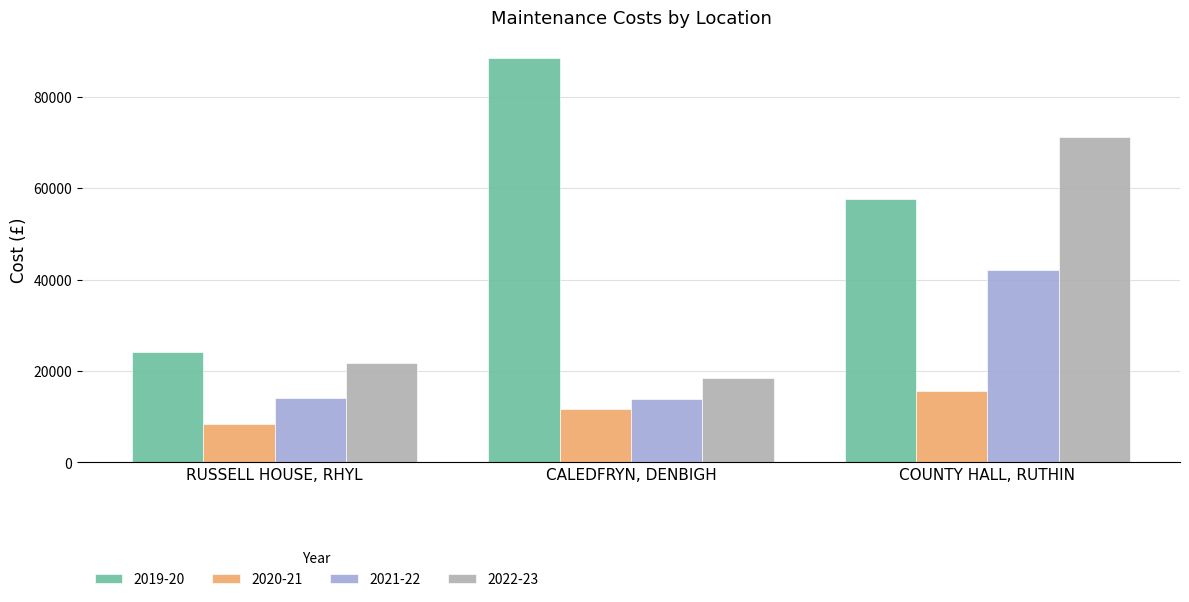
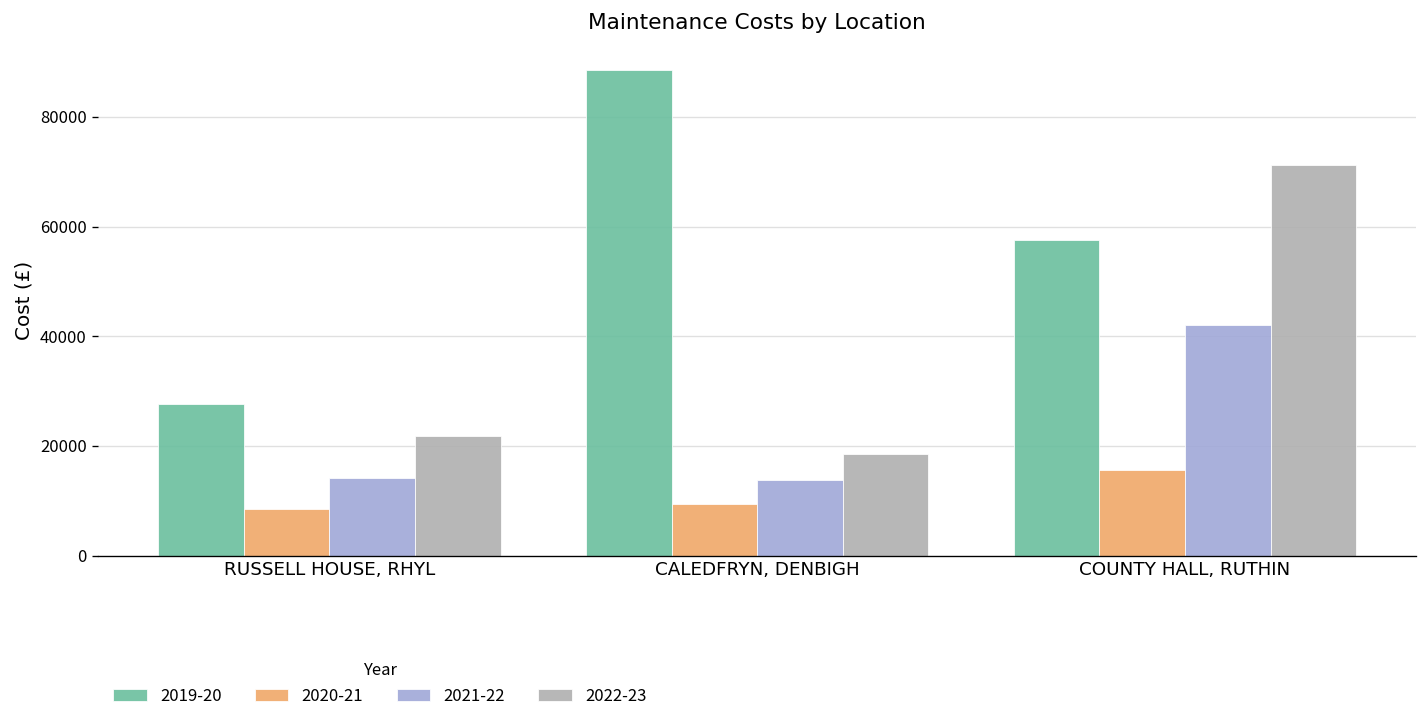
  {
    "2019-20": {
-     "RUSSELL HOUSE, RHYL": 24000,
+     "RUSSELL HOUSE, RHYL": 28000,
      "CALEDFRYN, DENBIGH": 89000,
      "COUNTY HALL, RUTHIN": 58000
    },
    "2020-21": {
      "RUSSELL HOUSE, RHYL": 9000,
-     "CALEDFRYN, DENBIGH": 12000,
+     "CALEDFRYN, DENBIGH": 9000,
      "COUNTY HALL, RUTHIN": 16000
    }
  }
